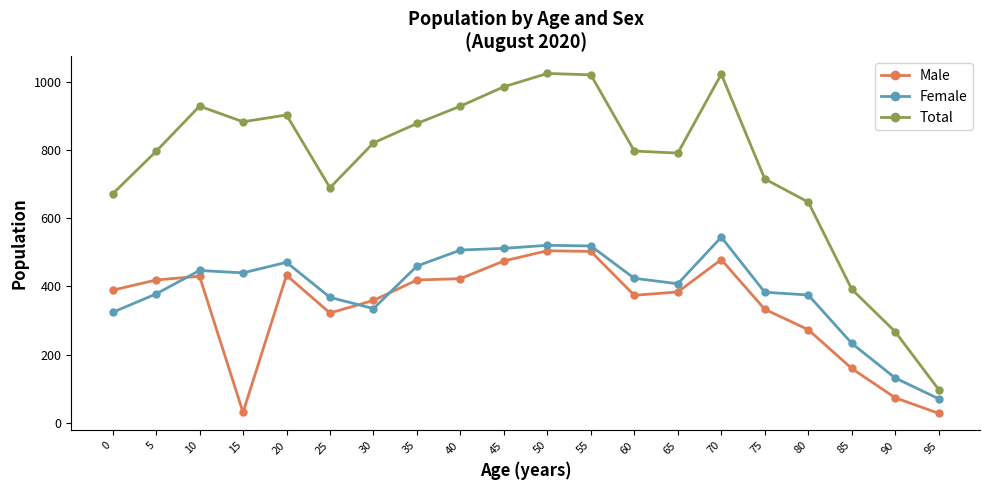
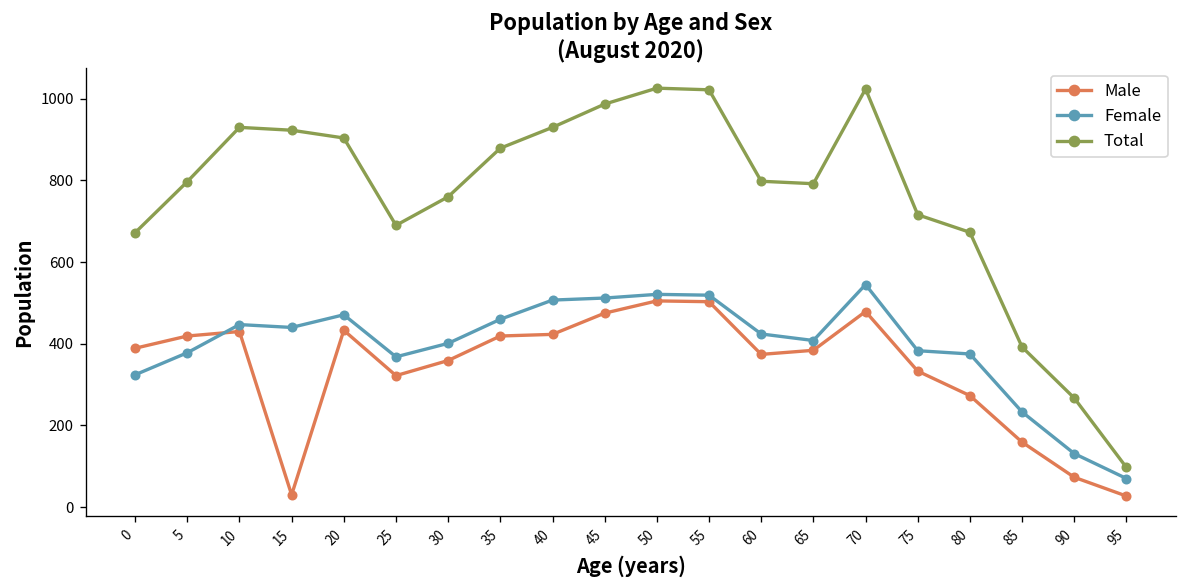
  {
    "Male": {
      "0": 390,
      "5": 420,
      "10": 430,
      "15": 30,
      "20": 430,
      "25": 320,
      "30": 360,
      "35": 420,
      "40": 420,
      "45": 480,
      "50": 510,
      "55": 500,
      "60": 370,
      "65": 380,
      "70": 480,
      "75": 330,
      "80": 270,
      "85": 160,
      "90": 70,
      "95": 30
    },
    "Female": {
      "0": 320,
      "5": 380,
      "10": 450,
      "15": 440,
      "20": 470,
      "25": 370,
-     "30": 340,
+     "30": 400,
      "35": 460,
      "40": 510,
      "45": 510,
      "50": 520,
      "55": 520,
      "60": 420,
      "65": 410,
      "70": 550,
      "75": 380,
      "80": 380,
      "85": 230,
      "90": 130,
      "95": 70
    },
    "Total": {
      "0": 670,
      "5": 800,
      "10": 930,
-     "15": 880,
+     "15": 920,
      "20": 900,
      "25": 690,
-     "30": 820,
+     "30": 760,
      "35": 880,
      "40": 930,
      "45": 990,
      "50": 1030,
      "55": 1020,
      "60": 800,
      "65": 790,
      "70": 1020,
      "75": 720,
-     "80": 650,
+     "80": 670,
      "85": 390,
      "90": 270,
      "95": 100
    }
  }
